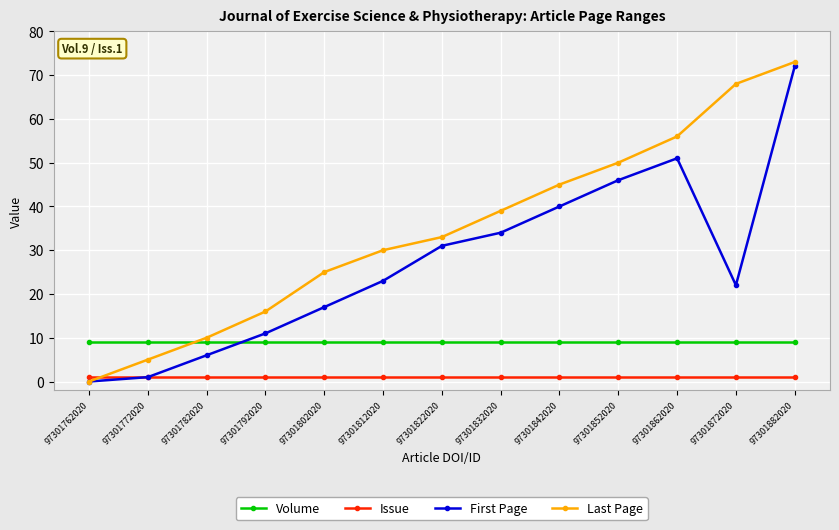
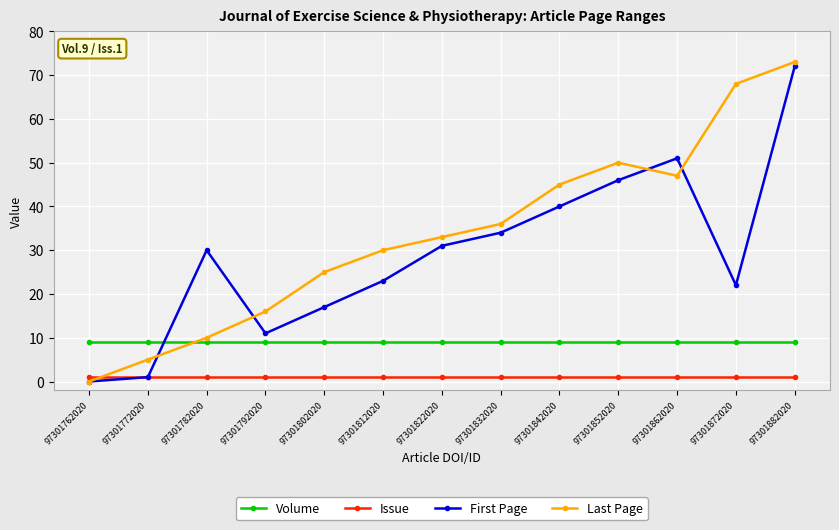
  {
    "Volume": {
      "97301762020": 9,
      "97301772020": 9,
      "97301782020": 9,
      "97301792020": 9,
      "97301802020": 9,
      "97301812020": 9,
      "97301822020": 9,
      "97301832020": 9,
      "97301842020": 9,
      "97301852020": 9,
      "97301862020": 9,
      "97301872020": 9,
      "97301882020": 9
    },
    "Issue": {
      "97301762020": 1,
      "97301782020": 1,
      "97301792020": 1,
      "97301802020": 1,
      "97301812020": 1,
      "97301822020": 1,
      "97301832020": 1,
      "97301842020": 1,
      "97301852020": 1,
      "97301862020": 1,
      "97301872020": 1,
      "97301882020": 1
    },
    "First Page": {
-     "97301782020": 6,
+     "97301782020": 30,
      "97301792020": 11,
      "97301802020": 17,
      "97301812020": 23,
      "97301822020": 31,
      "97301832020": 34,
      "97301842020": 40,
      "97301852020": 46,
      "97301862020": 51,
      "97301872020": 22,
      "97301882020": 72
    },
    "Last Page": {
      "97301772020": 5,
      "97301782020": 10,
      "97301792020": 16,
      "97301802020": 25,
      "97301812020": 30,
      "97301822020": 33,
-     "97301832020": 39,
+     "97301832020": 36,
      "97301842020": 45,
      "97301852020": 50,
-     "97301862020": 56,
+     "97301862020": 47,
      "97301872020": 68,
      "97301882020": 73
    }
  }
